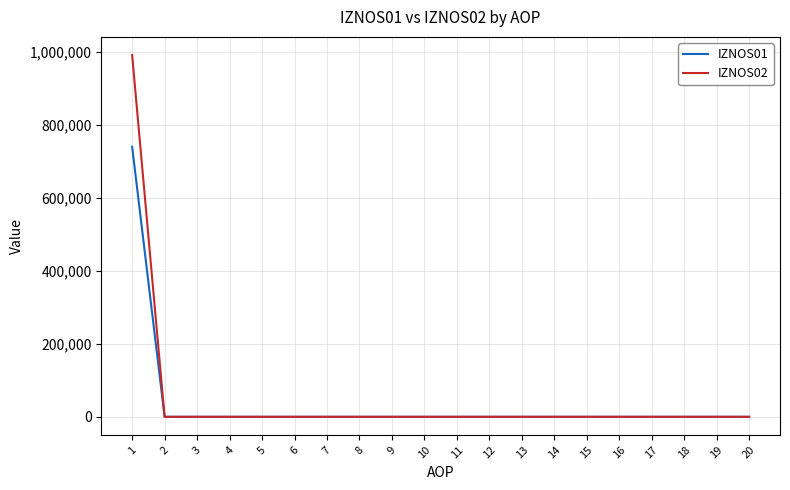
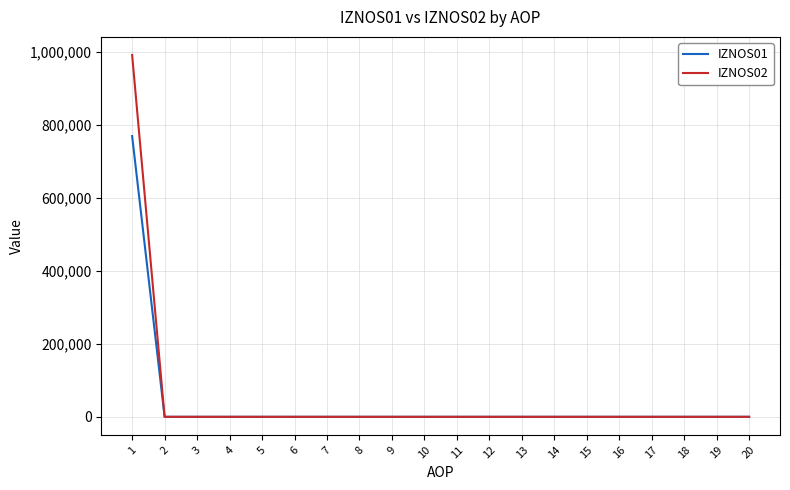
  {
    "IZNOS01": {
-     "1": "740,000"
+     "1": "770,000"
    },
    "IZNOS02": {
      "1": "990,000"
    }
  }
